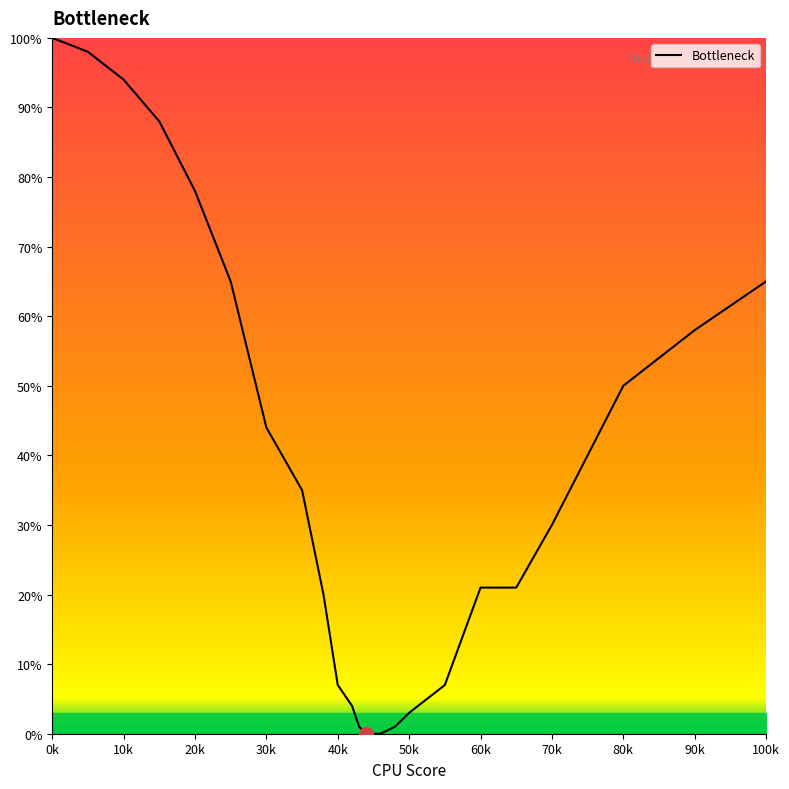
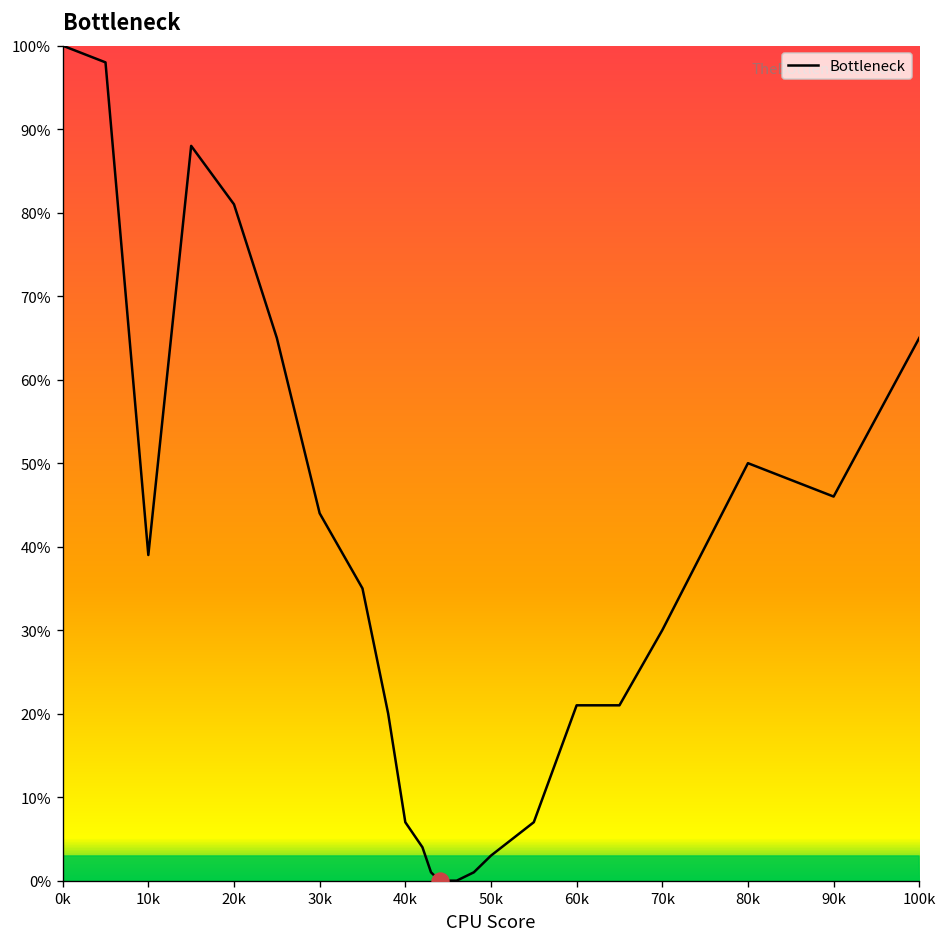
  {
    "Bottleneck": {
      "0k": "100%",
-     "10k": "94%",
-     "20k": "78%",
+     "10k": "39%",
+     "20k": "81%",
      "30k": "44%",
      "40k": "7%",
      "60k": "21%",
      "70k": "30%",
      "80k": "50%",
-     "90k": "58%",
+     "90k": "46%",
      "100k": "65%"
    }
  }
